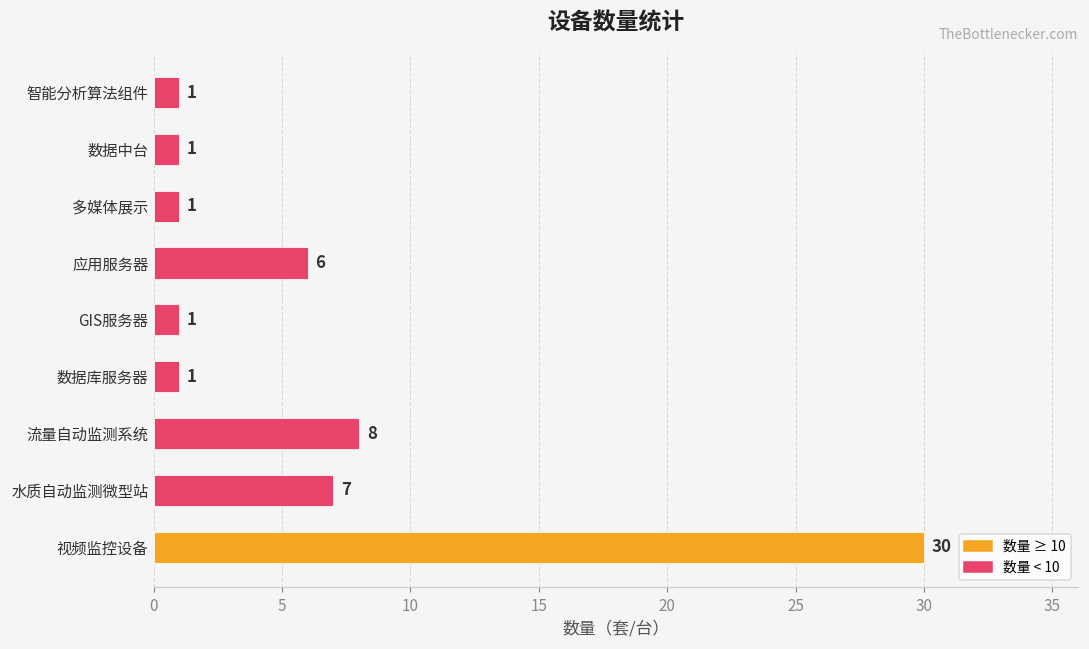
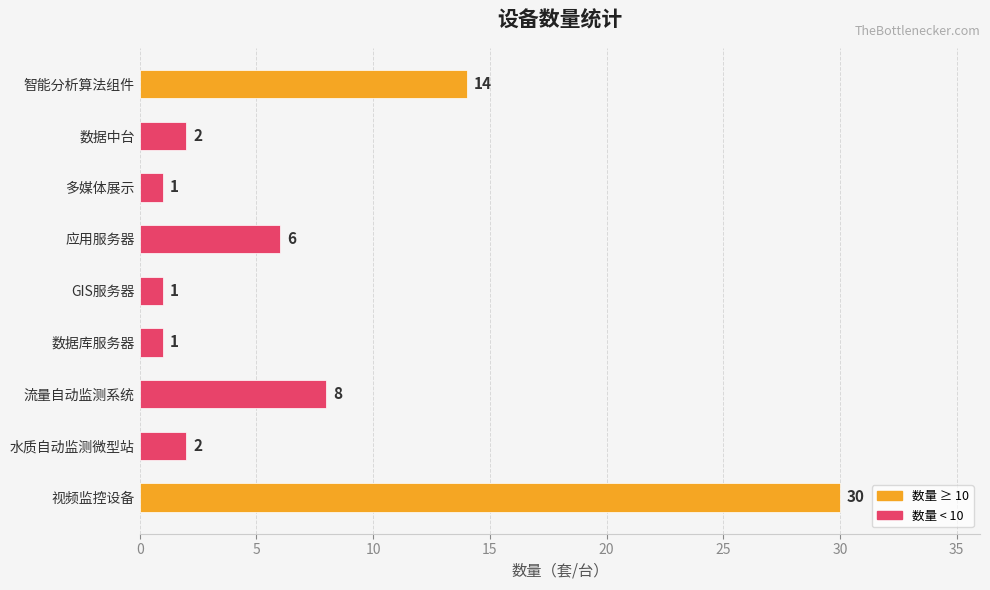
  {
-   "智能分析算法组件": 1,
-   "数据中台": 1,
+   "智能分析算法组件": 14,
+   "数据中台": 2,
    "多媒体展示": 1,
    "应用服务器": 6,
    "GIS服务器": 1,
    "数据库服务器": 1,
    "流量自动监测系统": 8,
-   "水质自动监测微型站": 7,
+   "水质自动监测微型站": 2,
    "视频监控设备": 30
  }
